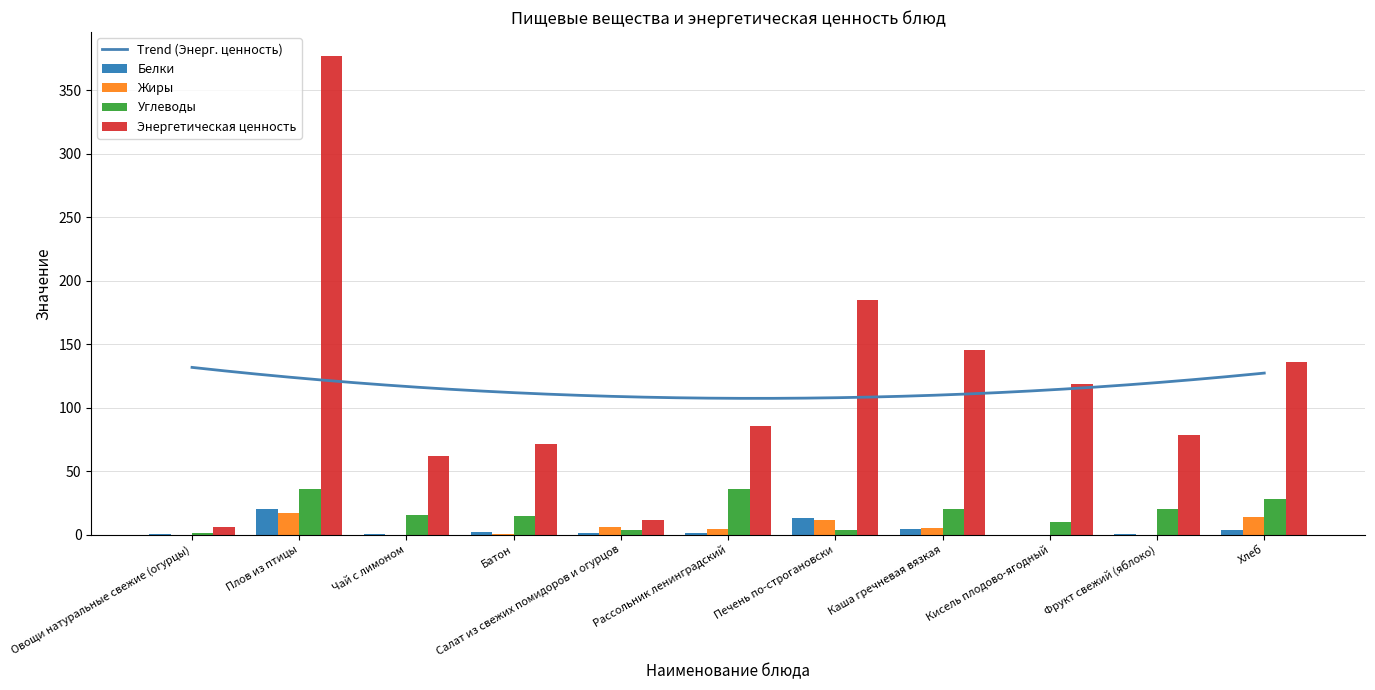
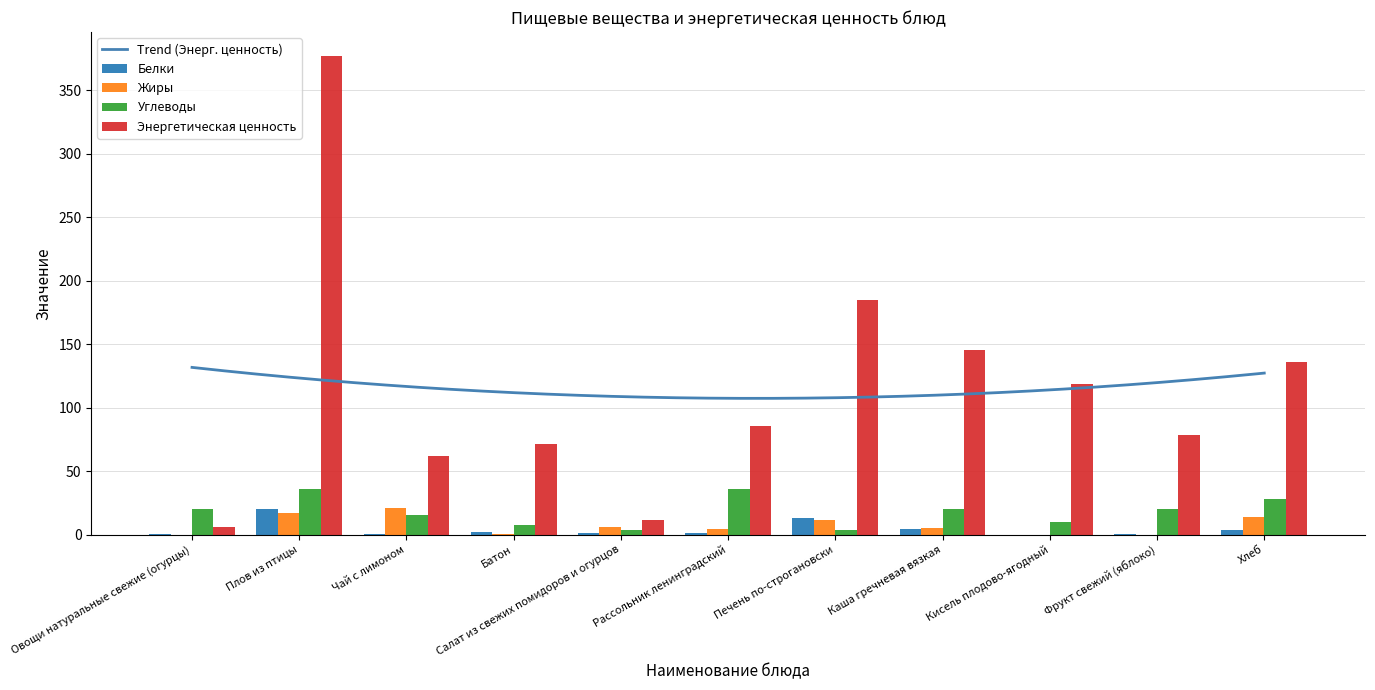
  {
    "Жиры": {
      "Плов из птицы": 17,
-     "Чай с лимоном": 0,
+     "Чай с лимоном": 21,
      "Салат из свежих помидоров и огурцов": 6,
      "Рассольник ленинградский": 4,
      "Печень по-строгановски": 11,
      "Каша гречневая вязкая": 5,
      "Кисель плодово-ягодный": 0,
      "Фрукт свежий (яблоко)": 0,
      "Хлеб": 14
    },
    "Углеводы": {
-     "Овощи натуральные свежие (огурцы)": 1,
+     "Овощи натуральные свежие (огурцы)": 20,
      "Плов из птицы": 36,
      "Чай с лимоном": 15,
-     "Батон": 15,
+     "Батон": 8,
      "Салат из свежих помидоров и огурцов": 4,
      "Рассольник ленинградский": 36,
      "Печень по-строгановски": 4,
      "Каша гречневая вязкая": 21,
      "Кисель плодово-ягодный": 10,
      "Фрукт свежий (яблоко)": 20,
      "Хлеб": 28
    },
    "Энергетическая ценность": {
      "Овощи натуральные свежие (огурцы)": 6,
      "Плов из птицы": 377,
      "Чай с лимоном": 62,
      "Батон": 71,
      "Салат из свежих помидоров и огурцов": 12,
      "Рассольник ленинградский": 86,
      "Печень по-строгановски": 185,
      "Каша гречневая вязкая": 146,
      "Кисель плодово-ягодный": 119,
      "Фрукт свежий (яблоко)": 79,
      "Хлеб": 136
    }
  }
